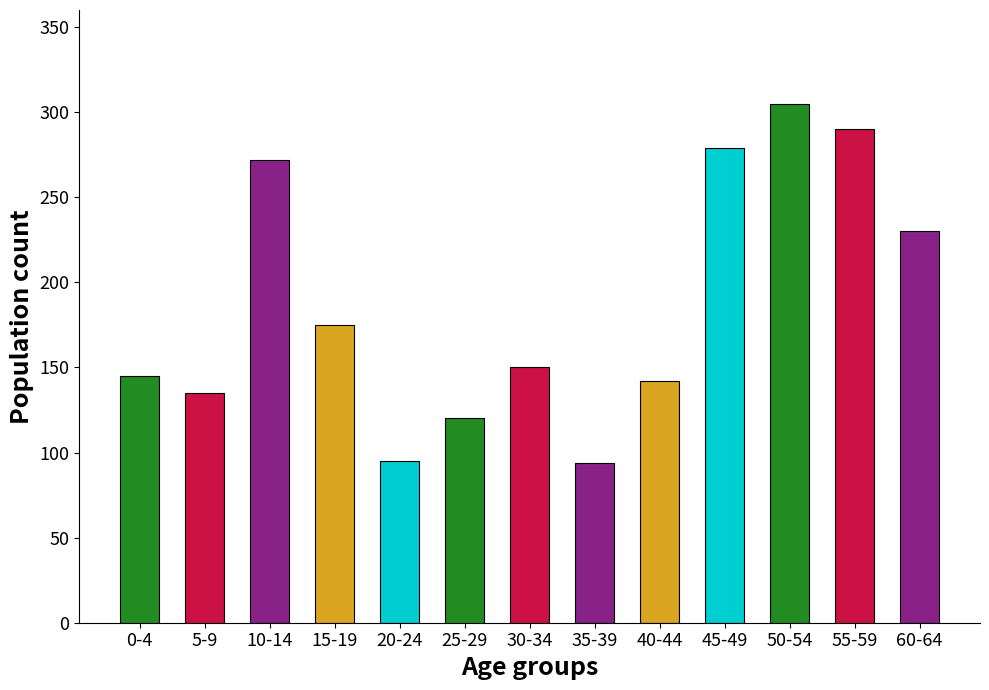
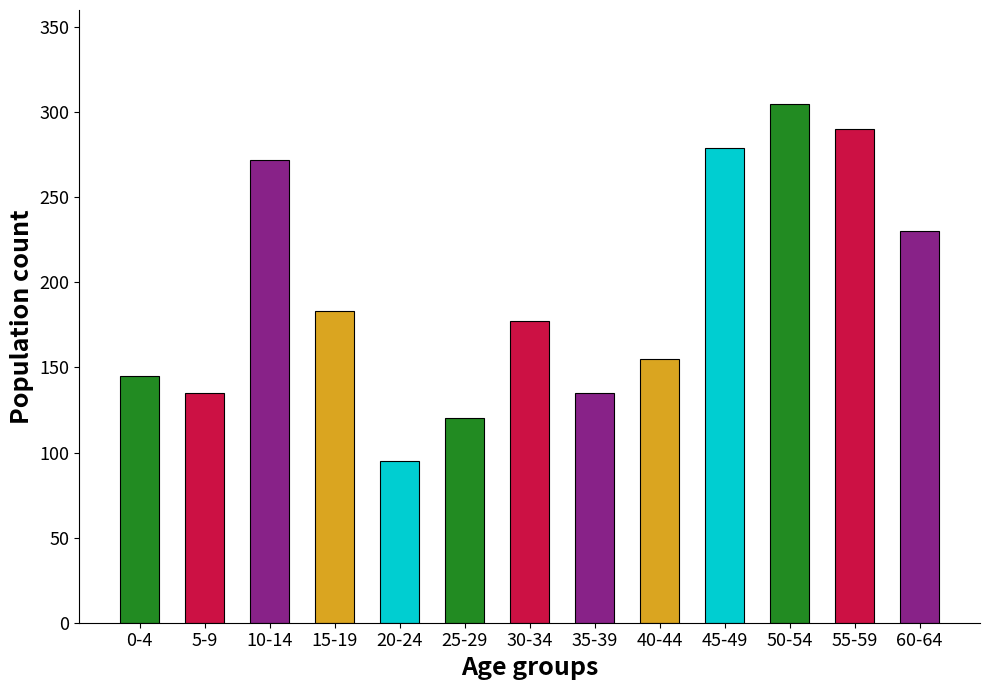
  {
    "0-4": 145,
    "5-9": 135,
    "10-14": 272,
-   "15-19": 175,
+   "15-19": 183,
    "20-24": 95,
    "25-29": 120,
-   "30-34": 150,
-   "35-39": 94,
-   "40-44": 142,
+   "30-34": 177,
+   "35-39": 135,
+   "40-44": 155,
    "45-49": 279,
    "50-54": 305,
    "55-59": 290,
    "60-64": 230
  }
